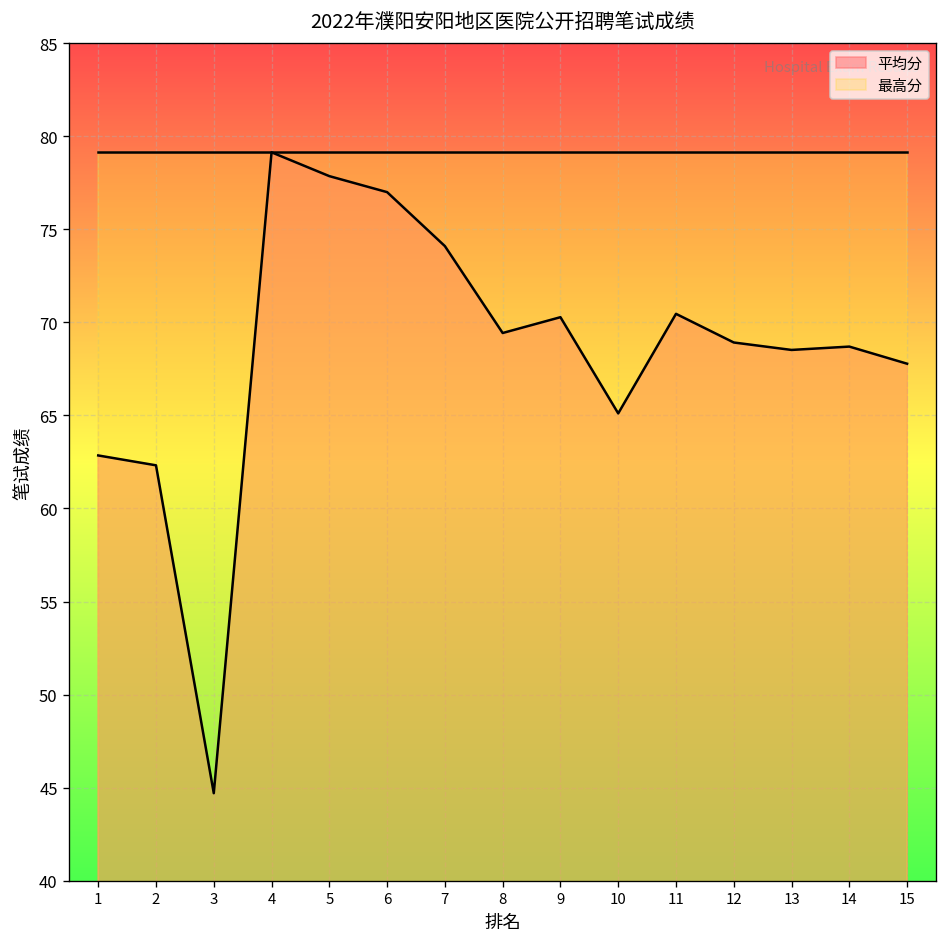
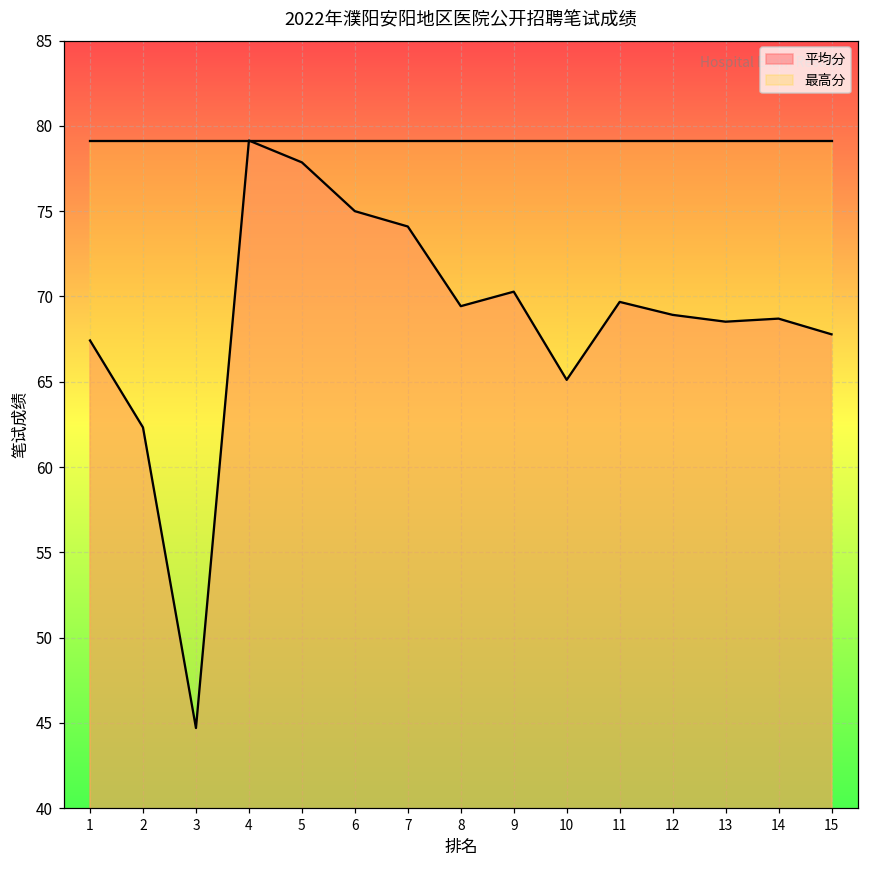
  {
    "平均分": {
-     "1": 62.9,
+     "1": 67.4,
      "2": 62.3,
      "3": 44.7,
      "5": 77.9,
-     "6": 77,
+     "6": 75,
      "7": 74.1,
      "8": 69.4,
      "9": 70.3,
      "10": 65.1,
-     "11": 70.5,
+     "11": 69.7,
      "12": 68.9,
      "13": 68.5,
      "14": 68.7,
      "15": 67.8
    },
    "最高分": {
      "1": 79.1,
      "2": 79.1,
      "3": 79.1,
      "5": 79.1,
      "6": 79.1,
      "7": 79.1,
      "8": 79.1,
      "9": 79.1,
      "10": 79.1,
      "11": 79.1,
      "12": 79.1,
      "13": 79.1,
      "14": 79.1,
      "15": 79.1
    }
  }
